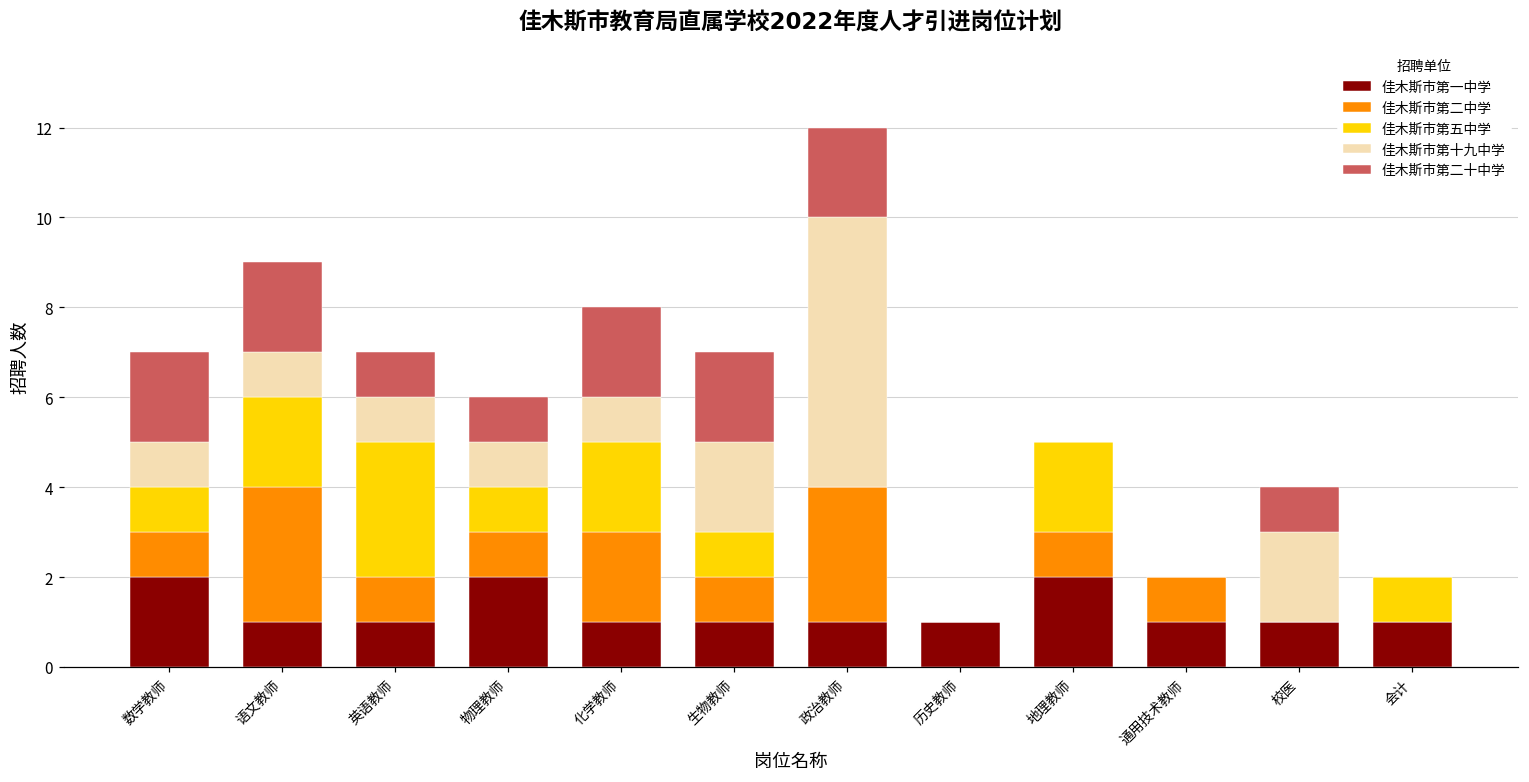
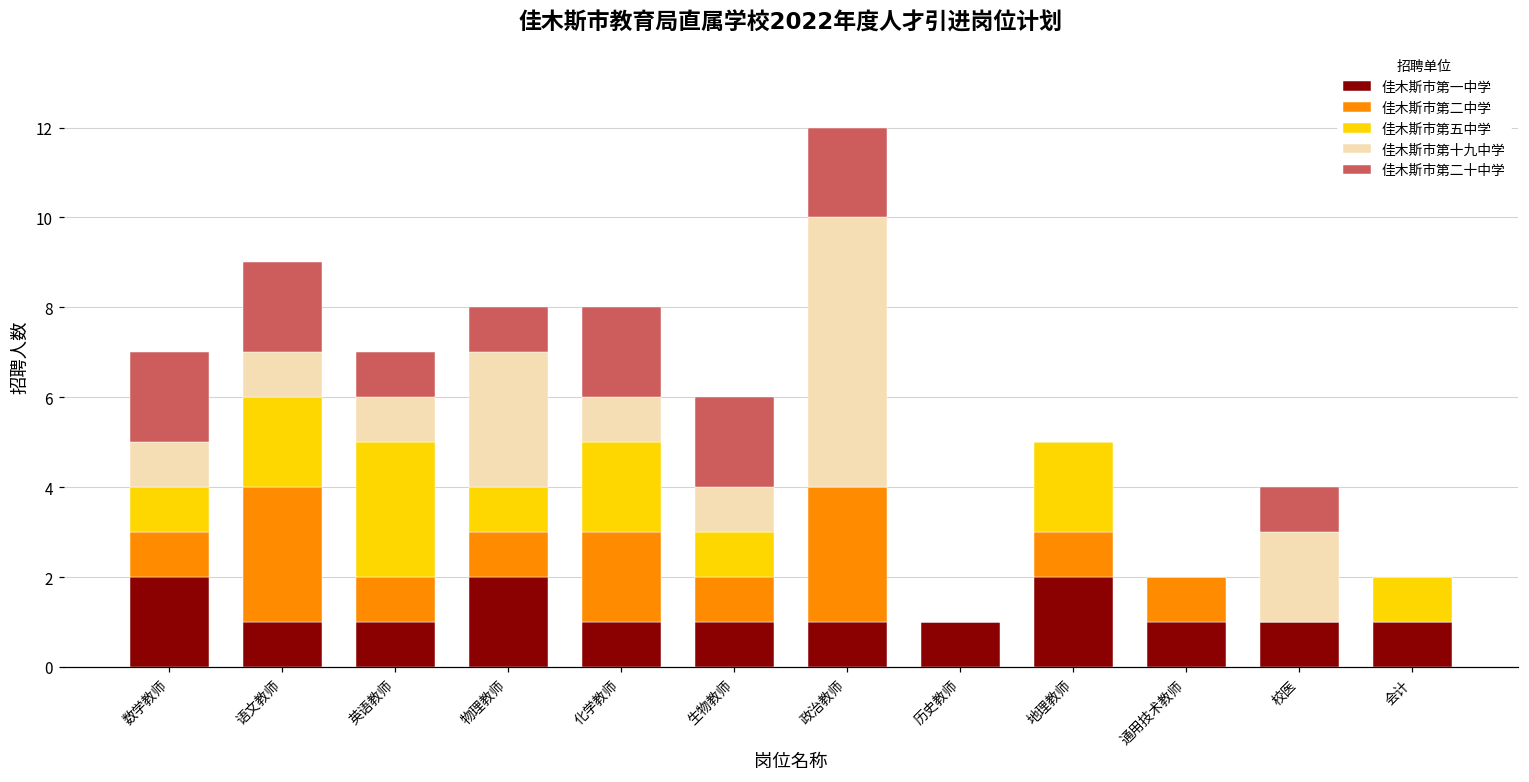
  {
    "佳木斯市第一中学": {
      "数学教师": 2,
      "语文教师": 1,
      "英语教师": 1,
      "物理教师": 2,
      "化学教师": 1,
      "生物教师": 1,
      "政治教师": 1,
      "历史教师": 1,
      "地理教师": 2,
      "通用技术教师": 1,
      "校医": 1,
      "会计": 1
    },
    "佳木斯市第二中学": {
      "数学教师": 1,
      "语文教师": 3,
      "英语教师": 1,
      "物理教师": 1,
      "化学教师": 2,
      "生物教师": 1,
      "政治教师": 3,
      "历史教师": 0,
      "地理教师": 1,
      "通用技术教师": 1,
      "校医": 0,
      "会计": 0
    },
    "佳木斯市第五中学": {
      "数学教师": 1,
      "语文教师": 2,
      "英语教师": 3,
      "物理教师": 1,
      "化学教师": 2,
      "生物教师": 1,
      "政治教师": 0,
      "历史教师": 0,
      "地理教师": 2,
      "通用技术教师": 0,
      "校医": 0,
      "会计": 1
    },
    "佳木斯市第十九中学": {
      "数学教师": 1,
      "语文教师": 1,
      "英语教师": 1,
-     "物理教师": 1,
+     "物理教师": 3,
      "化学教师": 1,
-     "生物教师": 2,
+     "生物教师": 1,
      "政治教师": 6,
      "历史教师": 0,
      "地理教师": 0,
      "通用技术教师": 0,
      "校医": 2,
      "会计": 0
    },
    "佳木斯市第二十中学": {
      "数学教师": 2,
      "语文教师": 2,
      "英语教师": 1,
      "物理教师": 1,
      "化学教师": 2,
      "生物教师": 2,
      "政治教师": 2,
      "历史教师": 0,
      "地理教师": 0,
      "通用技术教师": 0,
      "校医": 1,
      "会计": 0
    }
  }
